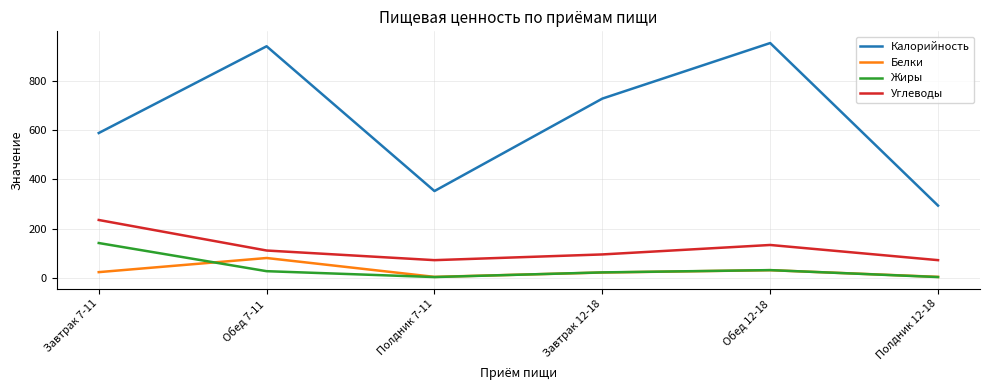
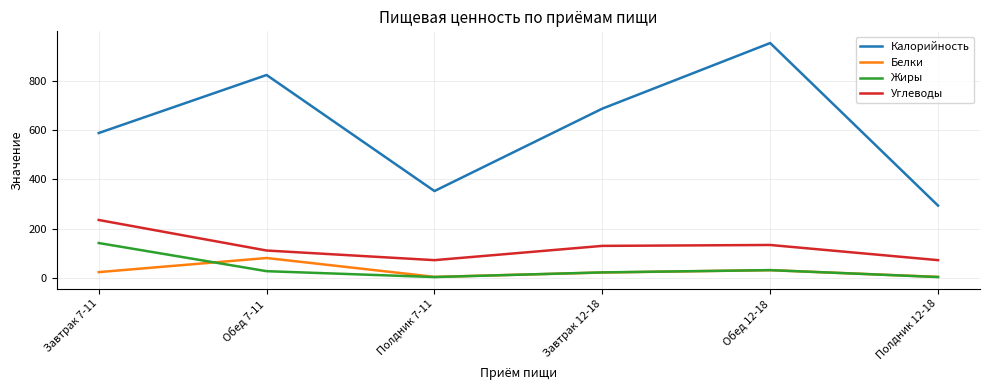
  {
    "Калорийность": {
      "Завтрак 7-11": 590,
-     "Обед 7-11": 940,
+     "Обед 7-11": 820,
      "Полдник 7-11": 350,
-     "Завтрак 12-18": 730,
+     "Завтрак 12-18": 690,
      "Обед 12-18": 950,
      "Полдник 12-18": 290
    },
    "Белки": {
      "Завтрак 7-11": 20,
      "Обед 7-11": 80
    },
    "Жиры": {
      "Завтрак 7-11": 140,
      "Обед 7-11": 30
    },
    "Углеводы": {
      "Завтрак 7-11": 240,
      "Обед 7-11": 110,
      "Полдник 7-11": 70,
-     "Завтрак 12-18": 100,
+     "Завтрак 12-18": 130,
      "Обед 12-18": 130,
      "Полдник 12-18": 70
    }
  }
